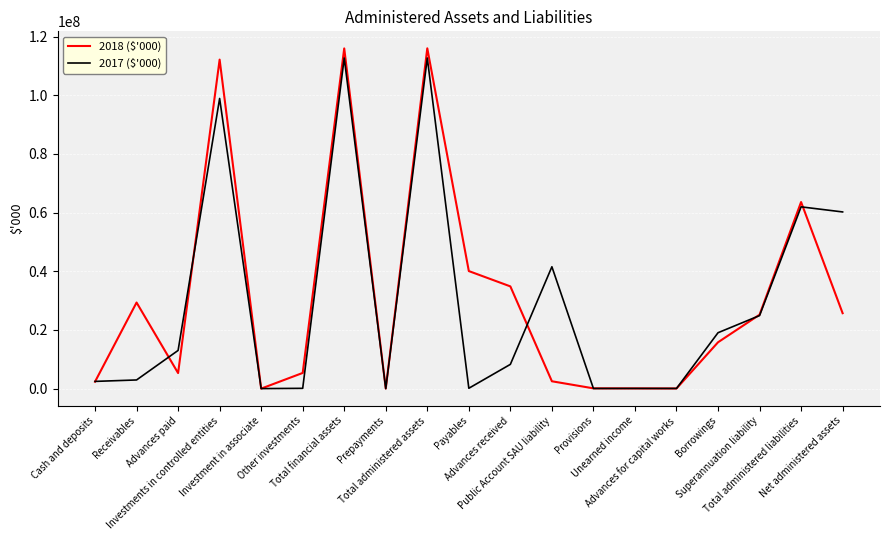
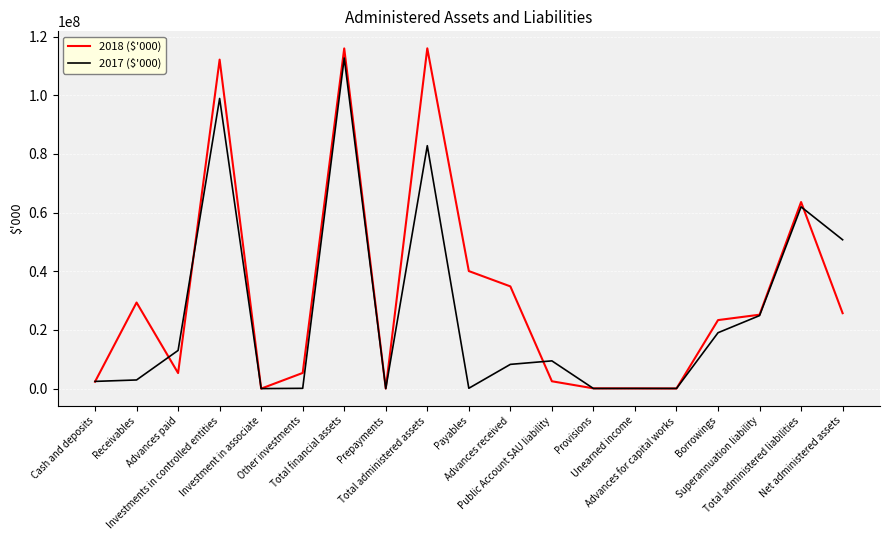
  {
    "2018 ($'000)": {
      "Receivables": 29000000,
      "Advances paid": 5000000,
      "Investments in controlled entities": 112000000,
      "Other investments": 5000000,
      "Total financial assets": 116000000,
      "Total administered assets": 116000000,
      "Payables": 40000000,
      "Advances received": 35000000,
      "Public Account SAU liability": 3000000,
-     "Borrowings": 16000000,
+     "Borrowings": 23000000,
      "Total administered liabilities": 64000000,
      "Net administered assets": 26000000
    },
    "2017 ($'000)": {
      "Receivables": 3000000,
      "Advances paid": 13000000,
      "Investments in controlled entities": 99000000,
      "Other investments": 0,
      "Total financial assets": 113000000,
-     "Total administered assets": 113000000,
+     "Total administered assets": 83000000,
      "Payables": 0,
      "Advances received": 8000000,
-     "Public Account SAU liability": 42000000,
+     "Public Account SAU liability": 9000000,
      "Borrowings": 19000000,
      "Total administered liabilities": 62000000,
-     "Net administered assets": 60000000
+     "Net administered assets": 51000000
    }
  }
